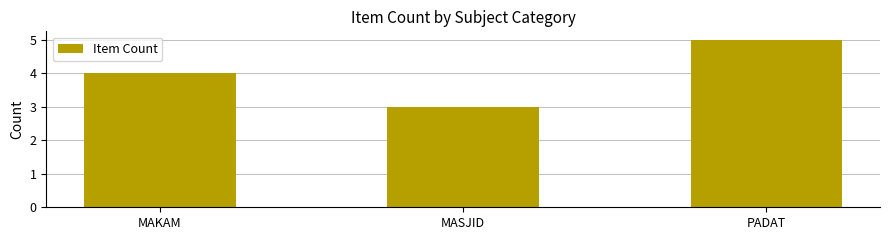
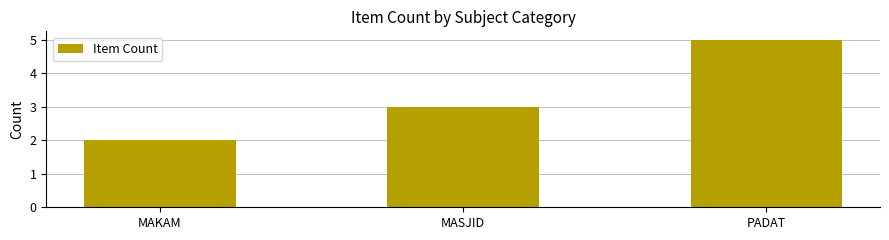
  {
-   "MAKAM": 4,
+   "MAKAM": 2,
    "MASJID": 3,
    "PADAT": 5
  }
